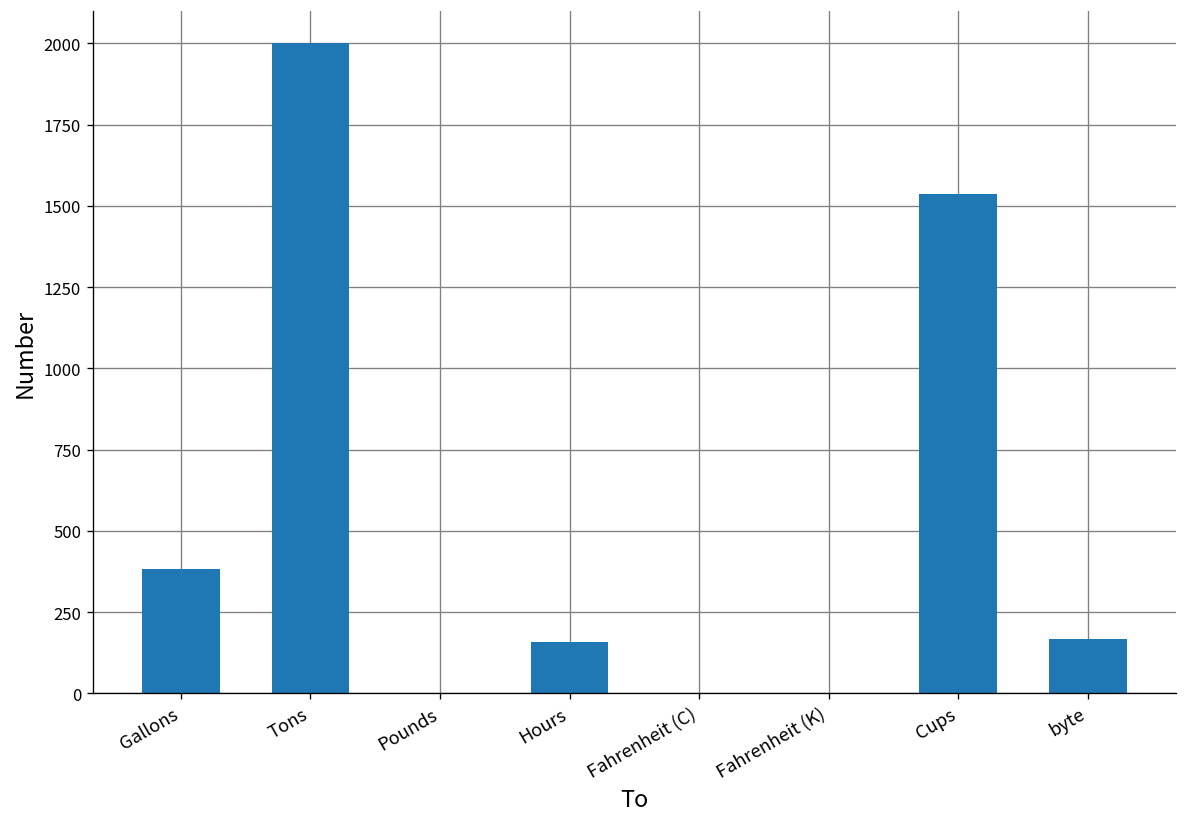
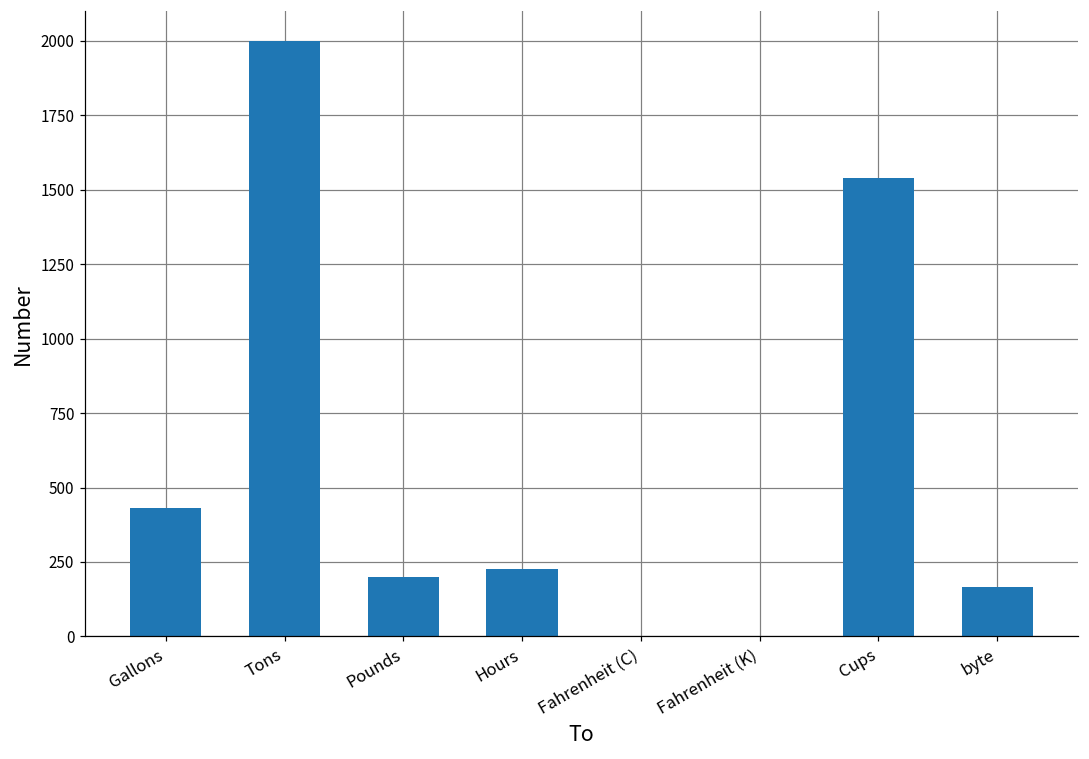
  {
-   "Gallons": 380,
+   "Gallons": 430,
    "Tons": 2000,
-   "Pounds": 0,
-   "Hours": 160,
+   "Pounds": 200,
+   "Hours": 230,
    "Fahrenheit (C)": 0,
    "Fahrenheit (K)": 0,
    "Cups": 1540,
    "byte": 170
  }
